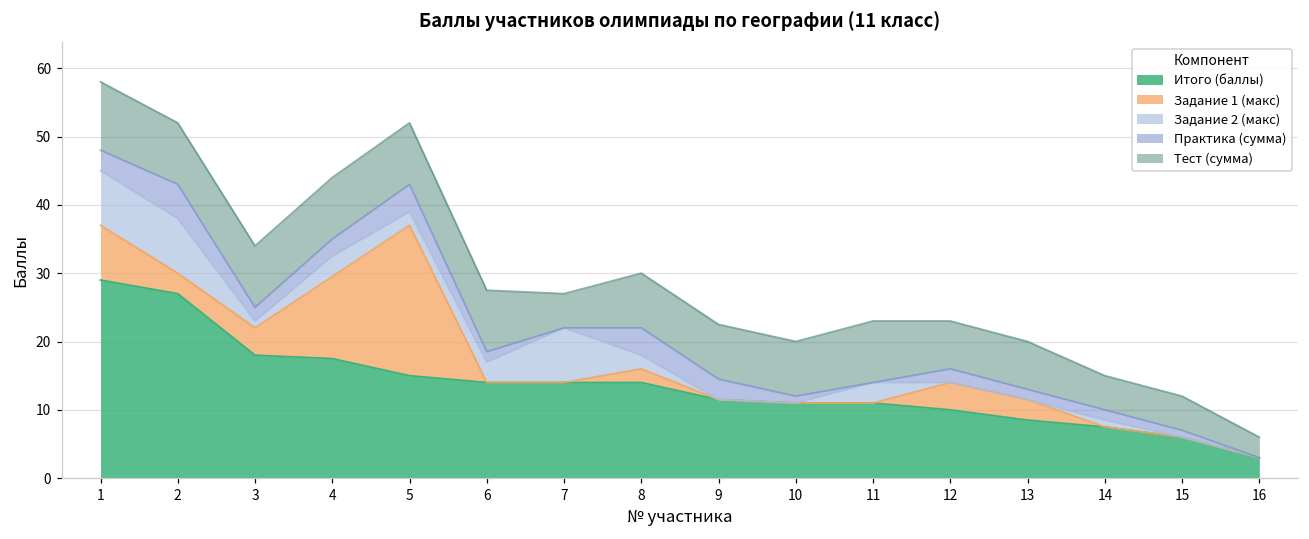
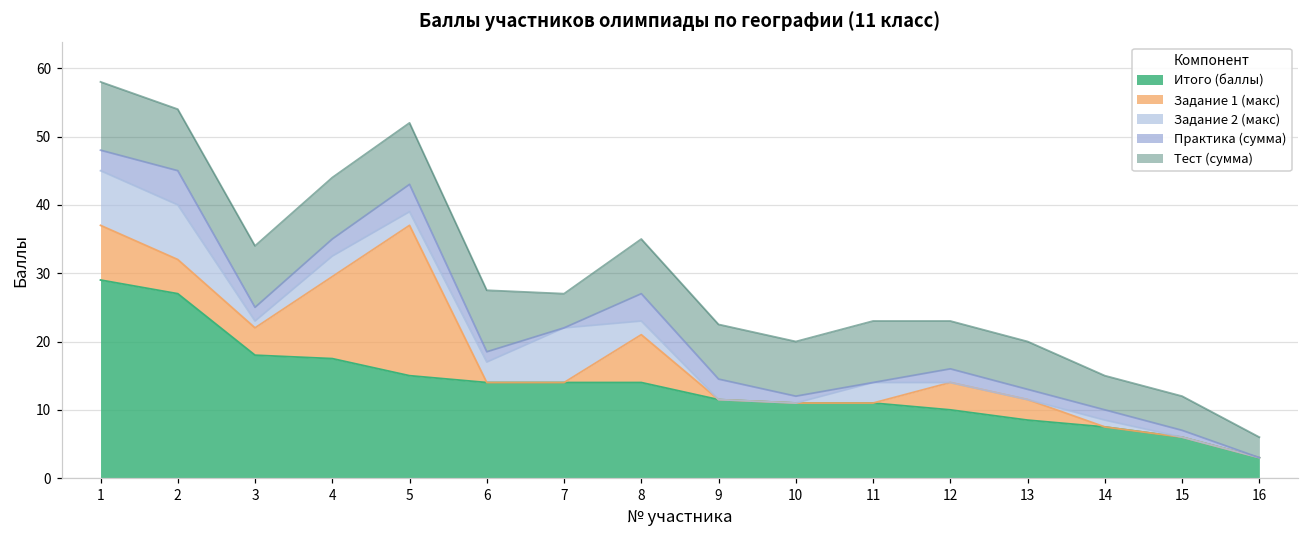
  {
    "Задание 1 (макс)": {
      "1": 8,
-     "2": 3,
+     "2": 5,
      "3": 4,
      "4": 12,
      "5": 22,
-     "8": 2
+     "8": 7
    }
  }
